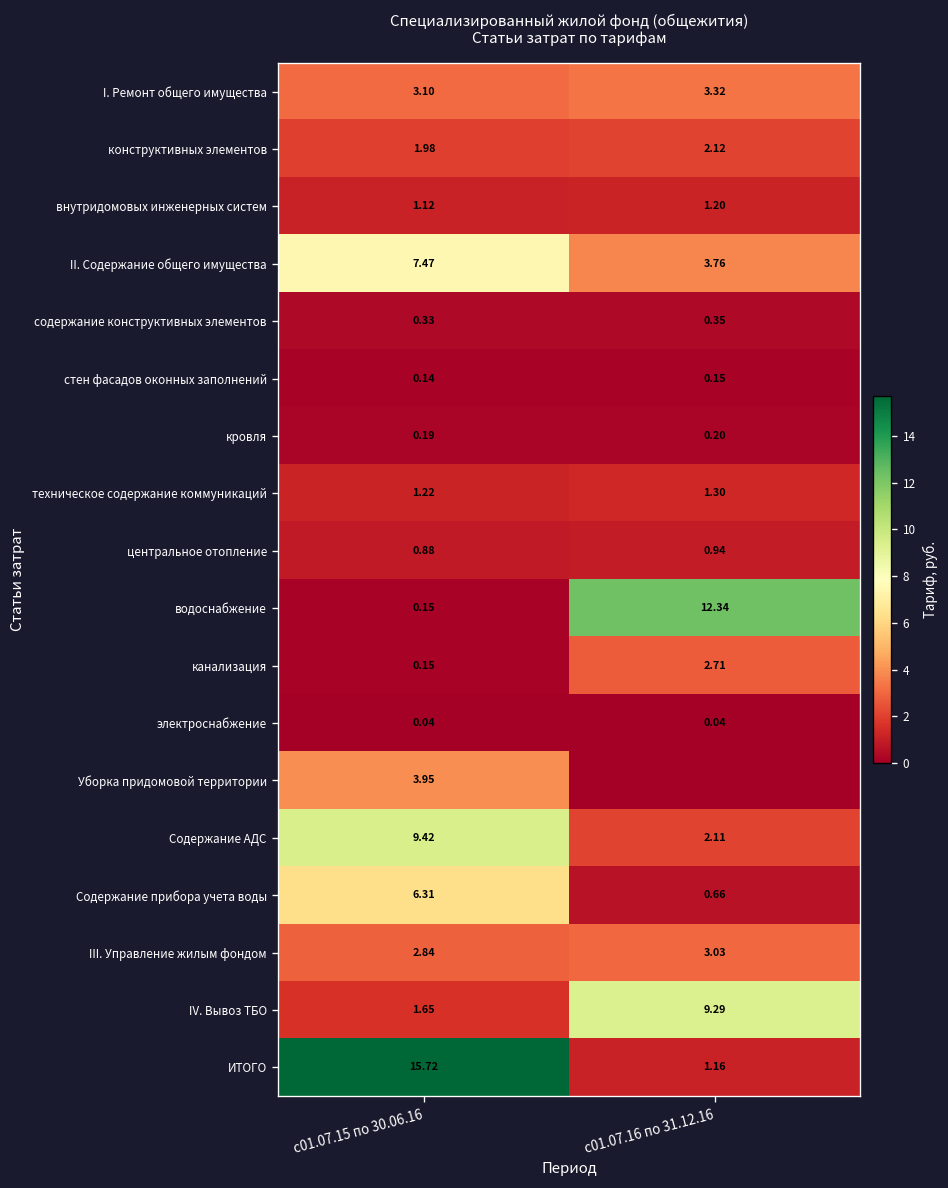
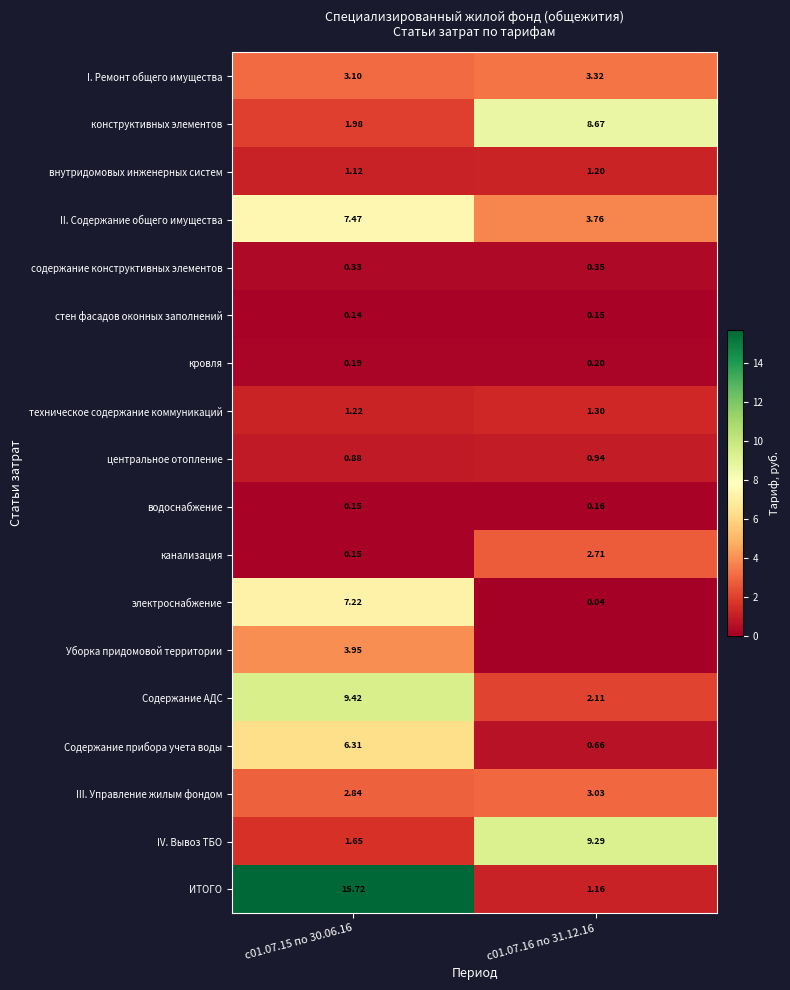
  {
    "I. Ремонт общего имущества": {
      "с01.07.15 по 30.06.16": 3.10,
      "с01.07.16 по 31.12.16": 3.32
    },
    "конструктивных элементов": {
      "с01.07.15 по 30.06.16": 1.98,
-     "с01.07.16 по 31.12.16": 2.12
+     "с01.07.16 по 31.12.16": 8.67
    },
    "внутридомовых инженерных систем": {
      "с01.07.15 по 30.06.16": 1.12,
      "с01.07.16 по 31.12.16": 1.20
    },
    "II. Содержание общего имущества": {
      "с01.07.15 по 30.06.16": 7.47,
      "с01.07.16 по 31.12.16": 3.76
    },
    "содержание конструктивных элементов": {
      "с01.07.15 по 30.06.16": 0.33,
      "с01.07.16 по 31.12.16": 0.35
    },
    "стен фасадов оконных заполнений": {
      "с01.07.15 по 30.06.16": 0.14,
      "с01.07.16 по 31.12.16": 0.15
    },
    "кровля": {
      "с01.07.15 по 30.06.16": 0.19,
      "с01.07.16 по 31.12.16": 0.20
    },
    "техническое содержание коммуникаций": {
      "с01.07.15 по 30.06.16": 1.22,
      "с01.07.16 по 31.12.16": 1.30
    },
    "центральное отопление": {
      "с01.07.15 по 30.06.16": 0.88,
      "с01.07.16 по 31.12.16": 0.94
    },
    "водоснабжение": {
      "с01.07.15 по 30.06.16": 0.15,
-     "с01.07.16 по 31.12.16": 12.34
+     "с01.07.16 по 31.12.16": 0.16
    },
    "канализация": {
      "с01.07.15 по 30.06.16": 0.15,
      "с01.07.16 по 31.12.16": 2.71
    },
    "электроснабжение": {
-     "с01.07.15 по 30.06.16": 0.04,
+     "с01.07.15 по 30.06.16": 7.22,
      "с01.07.16 по 31.12.16": 0.04
    },
    "Уборка придомовой территории": {
      "с01.07.15 по 30.06.16": 3.95
    },
    "Содержание АДС": {
      "с01.07.15 по 30.06.16": 9.42,
      "с01.07.16 по 31.12.16": 2.11
    },
    "Содержание прибора учета воды": {
      "с01.07.15 по 30.06.16": 6.31,
      "с01.07.16 по 31.12.16": 0.66
    },
    "III. Управление жилым фондом": {
      "с01.07.15 по 30.06.16": 2.84,
      "с01.07.16 по 31.12.16": 3.03
    },
    "IV. Вывоз ТБО": {
      "с01.07.15 по 30.06.16": 1.65,
      "с01.07.16 по 31.12.16": 9.29
    },
    "ИТОГО": {
      "с01.07.15 по 30.06.16": 15.72,
      "с01.07.16 по 31.12.16": 1.16
    }
  }
